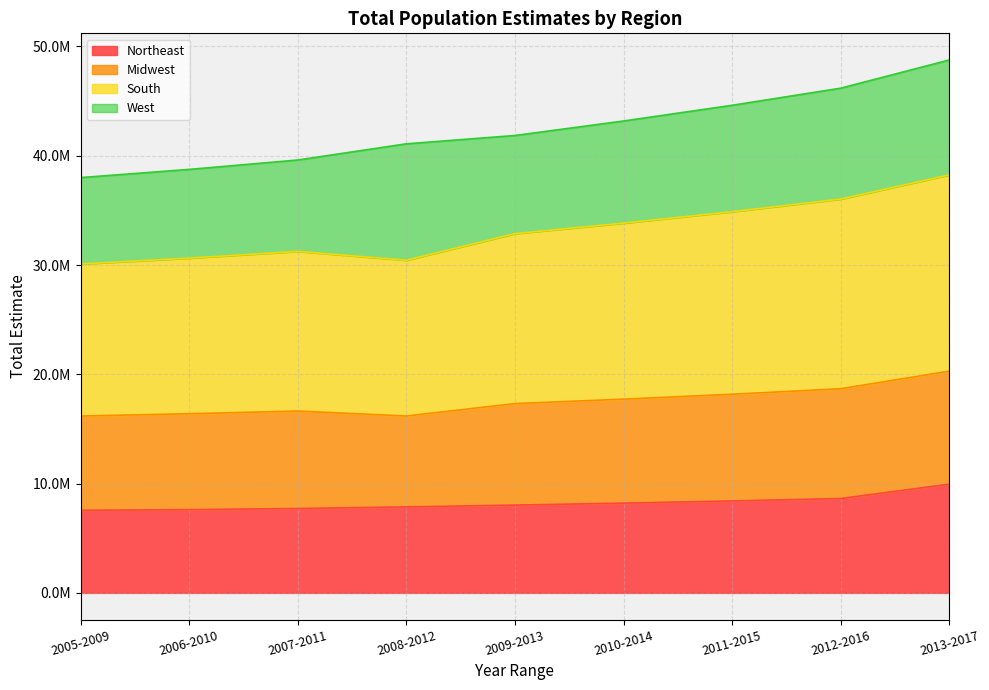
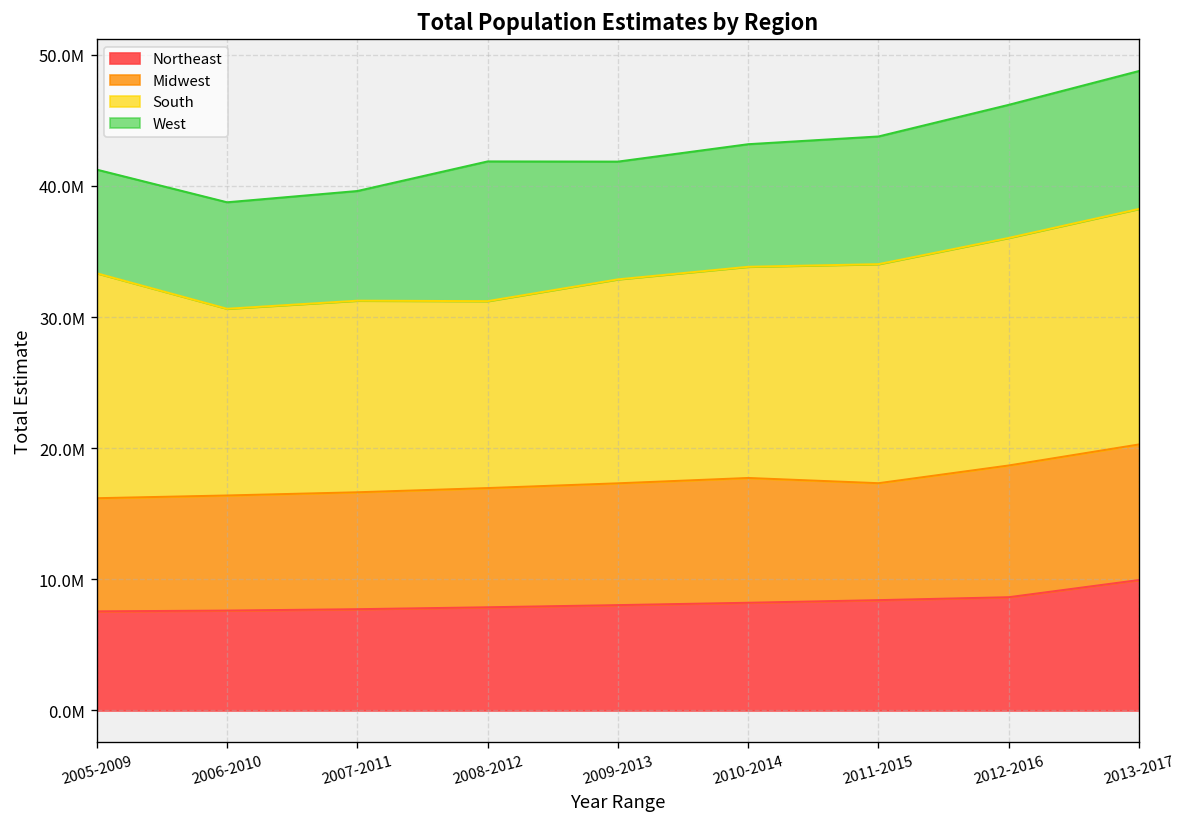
  {
    "Northeast": {
      "2005-2009": 7600000,
      "2006-2010": 7600000,
      "2007-2011": 7700000,
      "2008-2012": 7900000,
      "2009-2013": 8000000,
      "2010-2014": 8200000,
      "2011-2015": 8400000,
      "2012-2016": 8600000,
      "2013-2017": 9900000
    },
    "Midwest": {
      "2005-2009": 8600000,
      "2006-2010": 8800000,
      "2007-2011": 8900000,
-     "2008-2012": 8300000,
+     "2008-2012": 9100000,
      "2009-2013": 9300000,
      "2010-2014": 9500000,
-     "2011-2015": 9800000,
+     "2011-2015": 8900000,
      "2012-2016": 10000000,
      "2013-2017": 10300000
    },
    "South": {
-     "2005-2009": 13900000,
+     "2005-2009": 17100000,
      "2006-2010": 14200000,
      "2007-2011": 14600000,
      "2008-2012": 14300000,
      "2009-2013": 15600000,
      "2010-2014": 16100000,
      "2011-2015": 16700000,
      "2012-2016": 17400000,
      "2013-2017": 18000000
    },
    "West": {
      "2005-2009": 7900000,
      "2006-2010": 8100000,
      "2007-2011": 8400000,
      "2008-2012": 10700000,
      "2009-2013": 9000000,
      "2010-2014": 9300000,
      "2011-2015": 9700000,
      "2012-2016": 10100000,
      "2013-2017": 10500000
    }
  }
